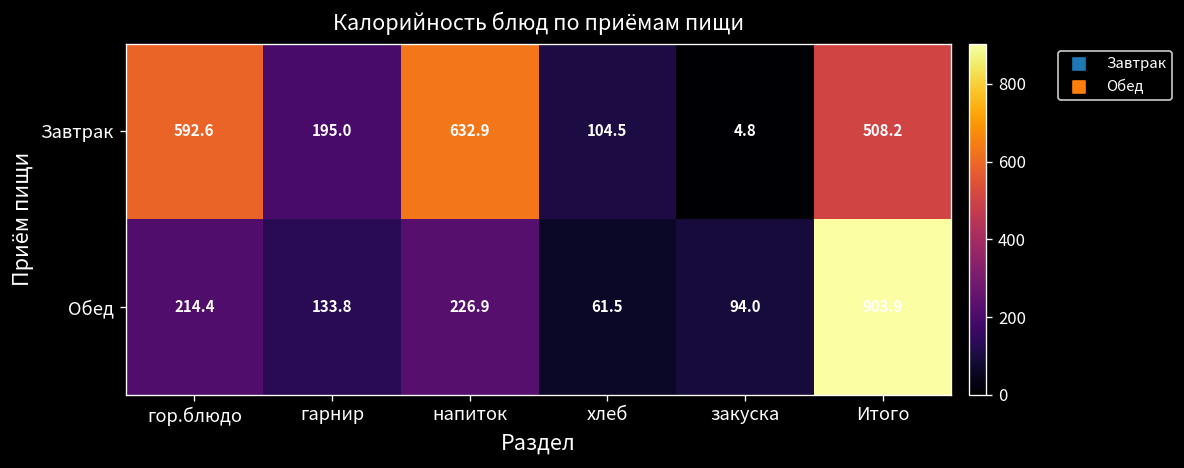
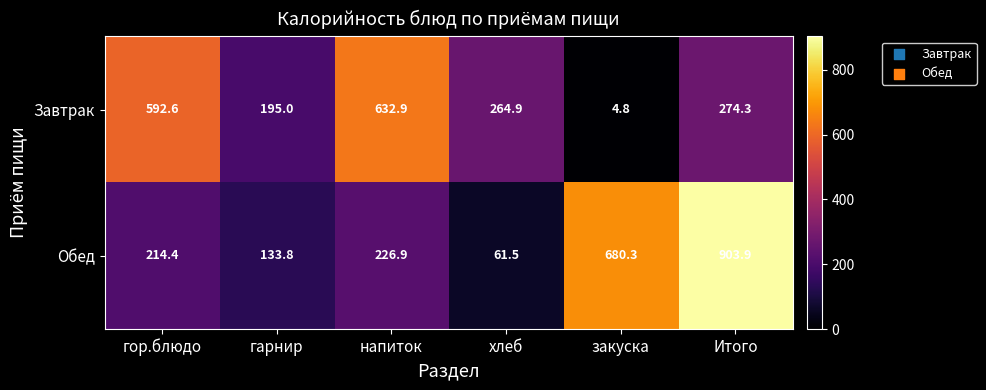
  {
    "Завтрак": {
      "гор.блюдо": 592.6,
      "гарнир": 195.0,
      "напиток": 632.9,
-     "хлеб": 104.5,
+     "хлеб": 264.9,
      "закуска": 4.8,
-     "Итого": 508.2
+     "Итого": 274.3
    },
    "Обед": {
      "гор.блюдо": 214.4,
      "гарнир": 133.8,
      "напиток": 226.9,
      "хлеб": 61.5,
-     "закуска": 94.0,
+     "закуска": 680.3,
      "Итого": 903.9
    }
  }
